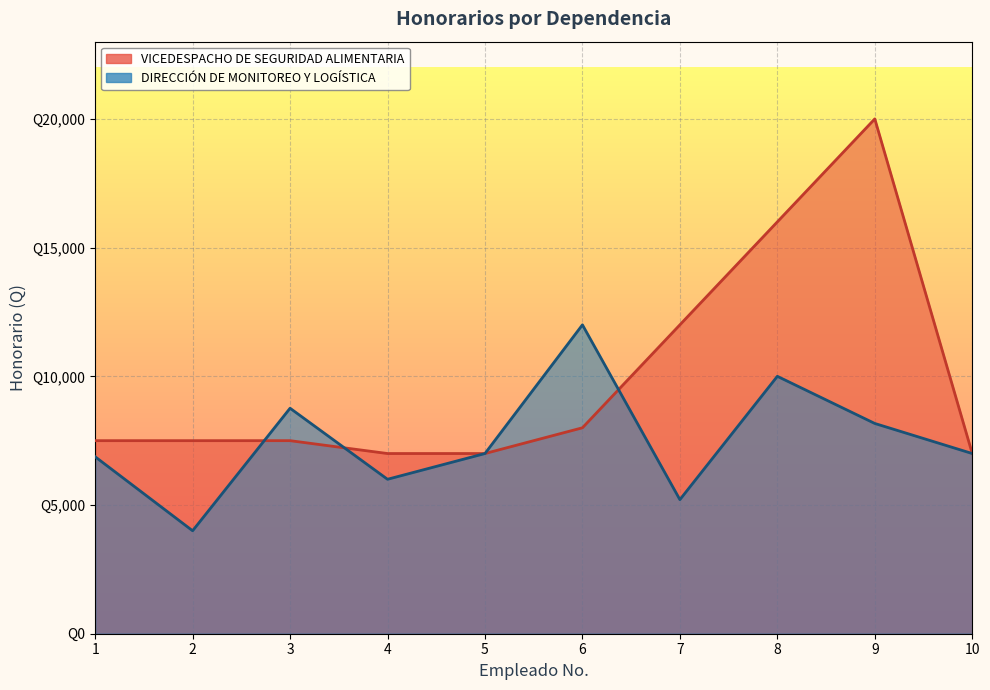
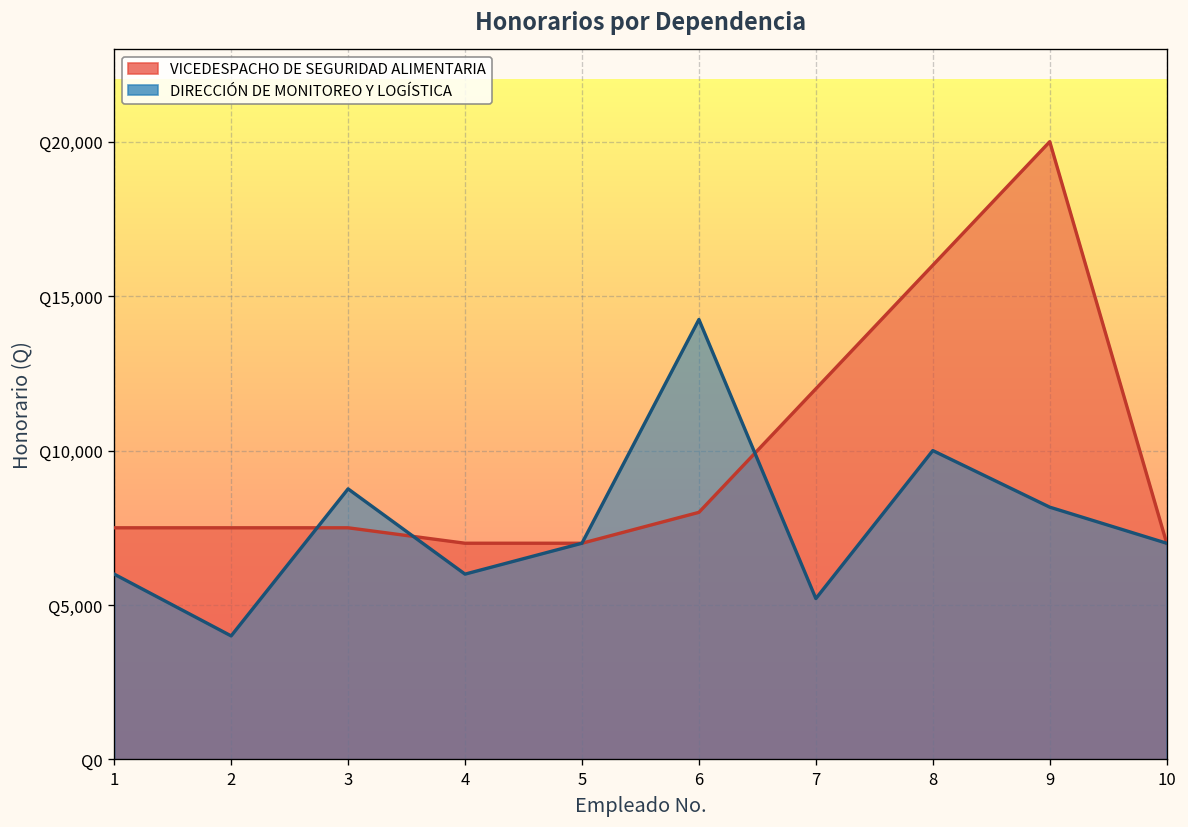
  {
    "VICEDESPACHO DE SEGURIDAD ALIMENTARIA": {
      "1": "Q7,500",
      "2": "Q7,500",
      "3": "Q7,500",
      "4": "Q7,000",
      "6": "Q8,000",
      "7": "Q12,000",
      "8": "Q16,000",
      "9": "Q20,000"
    },
    "DIRECCIÓN DE MONITOREO Y LOGÍSTICA": {
-     "1": "Q6,900",
+     "1": "Q6,000",
      "2": "Q4,000",
      "3": "Q8,800",
      "4": "Q6,000",
-     "6": "Q12,000",
+     "6": "Q14,200",
      "7": "Q5,200",
      "8": "Q10,000",
      "9": "Q8,200"
    }
  }
